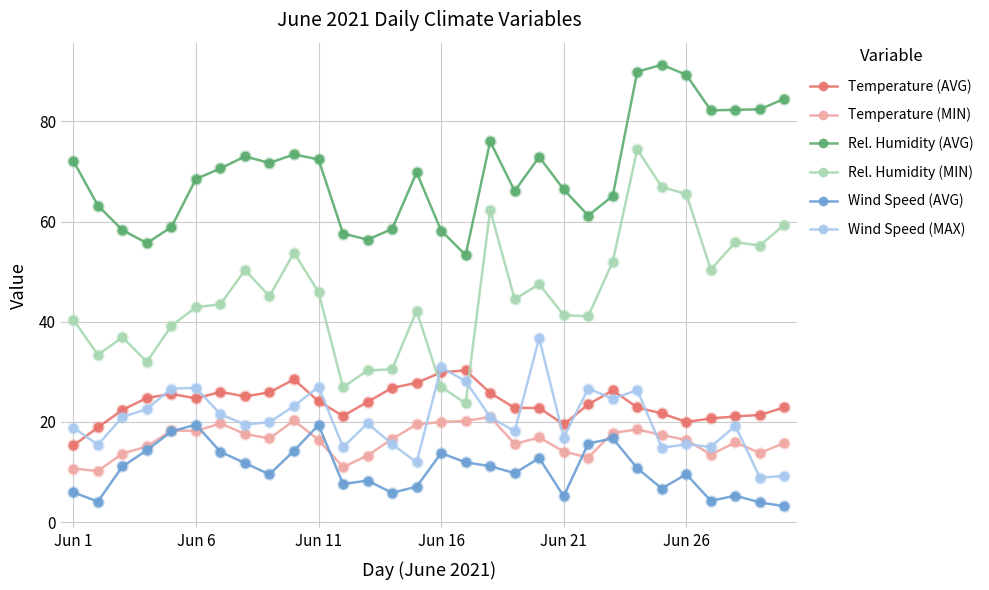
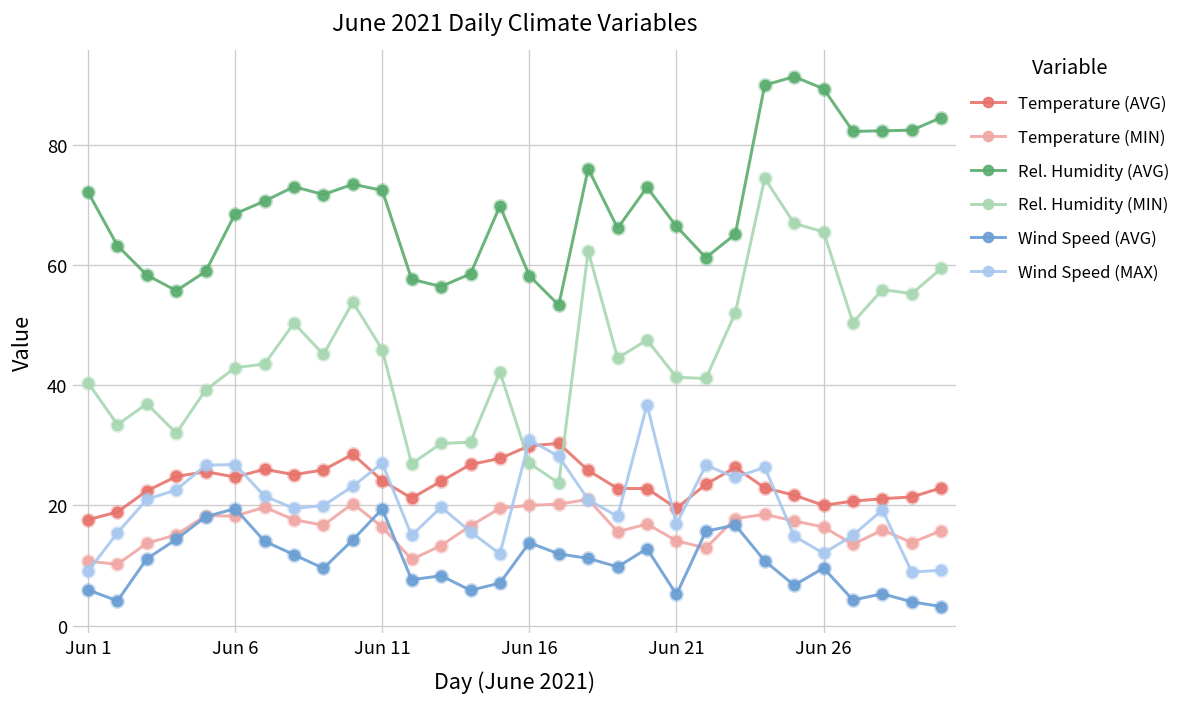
  {
    "Temperature (AVG)": {
-     "Jun 1": 15,
+     "Jun 1": 18,
      "Jun 6": 25,
      "Jun 11": 24,
      "Jun 16": 30,
      "Jun 21": 20,
      "Jun 26": 20
    },
    "Temperature (MIN)": {
      "Jun 1": 11,
      "Jun 6": 18,
      "Jun 11": 16,
      "Jun 16": 20,
      "Jun 21": 14,
      "Jun 26": 16
    },
    "Rel. Humidity (AVG)": {
      "Jun 1": 72,
      "Jun 6": 69,
      "Jun 11": 72,
      "Jun 16": 58,
      "Jun 21": 66,
      "Jun 26": 89
    },
    "Rel. Humidity (MIN)": {
      "Jun 1": 40,
      "Jun 6": 43,
      "Jun 11": 46,
      "Jun 16": 27,
      "Jun 21": 41,
      "Jun 26": 66
    },
    "Wind Speed (AVG)": {
      "Jun 1": 6,
      "Jun 6": 19,
      "Jun 11": 19,
      "Jun 16": 14,
      "Jun 21": 5,
      "Jun 26": 10
    },
    "Wind Speed (MAX)": {
-     "Jun 1": 19,
+     "Jun 1": 9,
      "Jun 6": 27,
      "Jun 11": 27,
      "Jun 16": 31,
      "Jun 21": 17,
-     "Jun 26": 16
+     "Jun 26": 12
    }
  }
